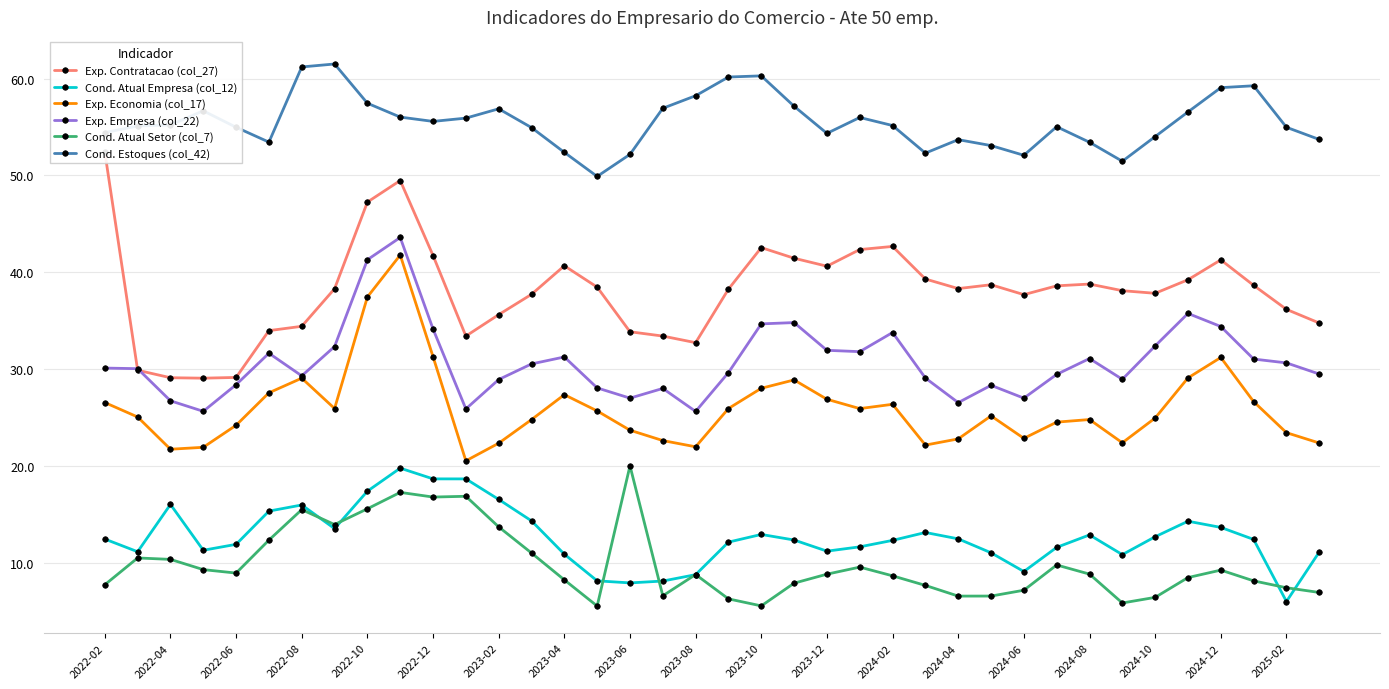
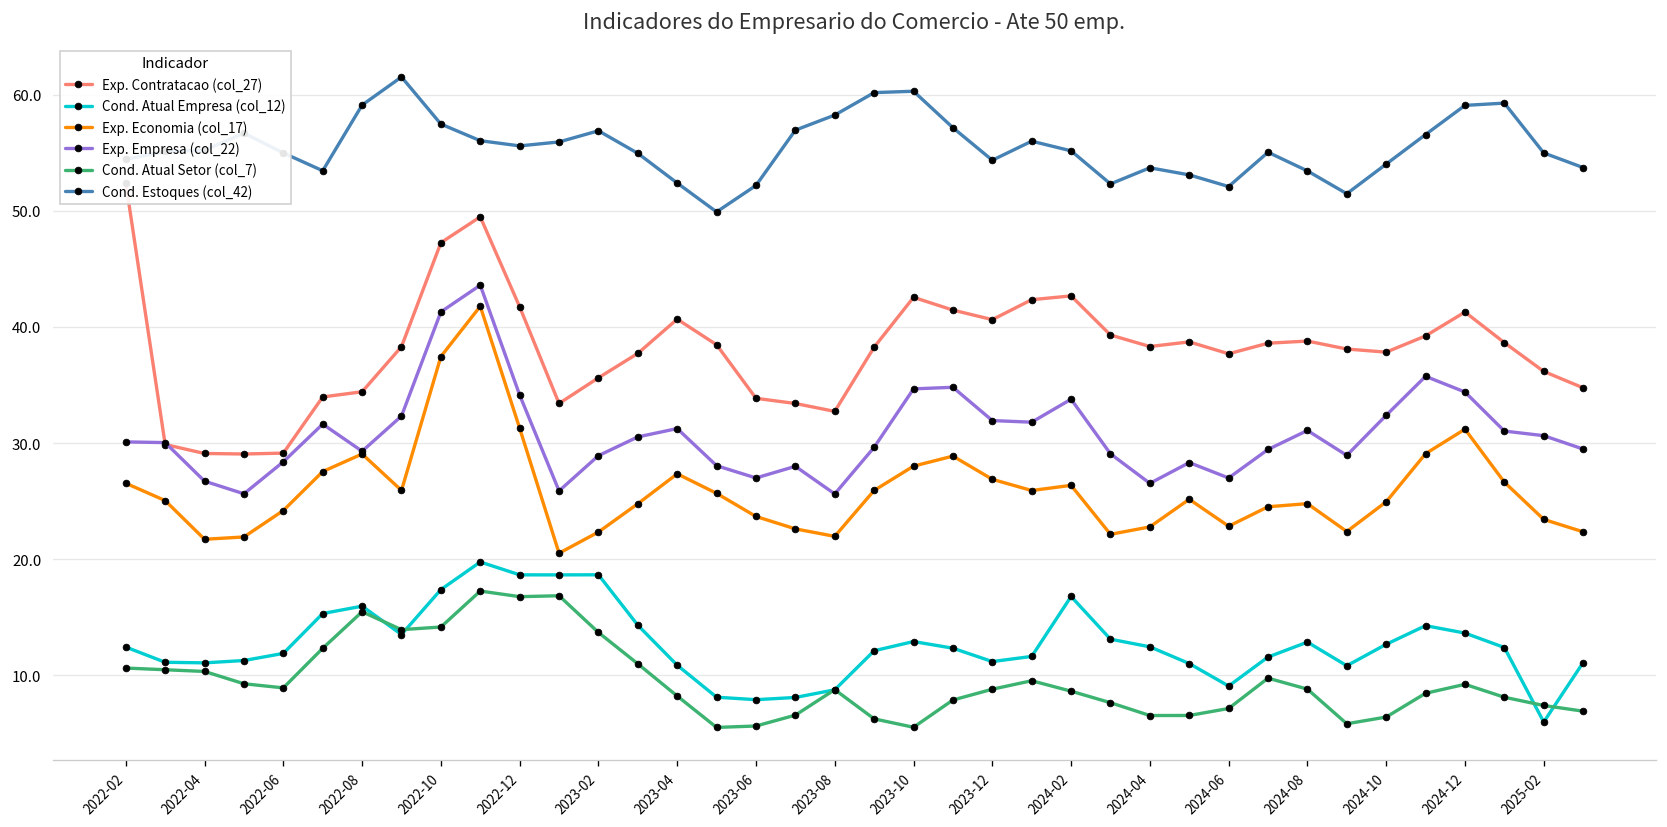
  {
    "Exp. Contratacao (col_27)": {
      "2022-04": 29,
      "2022-06": 29,
      "2022-08": 34,
      "2022-10": 47,
      "2022-12": 42,
      "2023-02": 36,
      "2023-04": 41,
      "2023-06": 34,
      "2023-08": 33,
      "2023-10": 43,
      "2023-12": 41,
      "2024-02": 43,
      "2024-04": 38,
      "2024-06": 38,
      "2024-08": 39,
      "2024-10": 38,
      "2024-12": 41,
      "2025-02": 36
    },
    "Cond. Atual Empresa (col_12)": {
      "2022-02": 12,
-     "2022-04": 16,
+     "2022-04": 11,
      "2022-06": 12,
      "2022-08": 16,
      "2022-10": 17,
      "2022-12": 19,
-     "2023-02": 17,
+     "2023-02": 19,
      "2023-04": 11,
      "2023-06": 8,
      "2023-10": 13,
      "2023-12": 11,
-     "2024-02": 12,
+     "2024-02": 17,
      "2024-04": 12,
      "2024-06": 9,
      "2024-08": 13,
      "2024-10": 13,
      "2024-12": 14,
      "2025-02": 6
    },
    "Exp. Economia (col_17)": {
      "2022-02": 27,
      "2022-04": 22,
      "2022-06": 24,
      "2022-10": 37,
      "2022-12": 31,
      "2023-02": 22,
      "2023-04": 27,
      "2023-06": 24,
      "2023-08": 22,
      "2023-10": 28,
      "2023-12": 27,
      "2024-02": 26,
      "2024-04": 23,
      "2024-06": 23,
      "2024-08": 25,
      "2024-10": 25,
      "2024-12": 31,
      "2025-02": 23
    },
    "Exp. Empresa (col_22)": {
      "2022-02": 30,
      "2022-04": 27,
      "2022-06": 28,
      "2022-10": 41,
      "2022-12": 34,
      "2023-02": 29,
      "2023-04": 31,
      "2023-06": 27,
      "2023-08": 26,
      "2023-10": 35,
      "2023-12": 32,
      "2024-02": 34,
      "2024-04": 27,
      "2024-06": 27,
      "2024-08": 31,
      "2024-10": 32,
      "2024-12": 34,
      "2025-02": 31
    },
    "Cond. Atual Setor (col_7)": {
-     "2022-02": 8,
+     "2022-02": 11,
      "2022-04": 10,
      "2022-06": 9,
      "2022-08": 15,
-     "2022-10": 16,
+     "2022-10": 14,
      "2022-12": 17,
      "2023-02": 14,
      "2023-04": 8,
-     "2023-06": 20,
+     "2023-06": 6,
      "2023-10": 6,
      "2023-12": 9,
      "2024-02": 9,
      "2024-04": 7,
      "2024-06": 7,
      "2024-08": 9,
      "2024-10": 6,
      "2024-12": 9,
      "2025-02": 7
    },
    "Cond. Estoques (col_42)": {
-     "2022-08": 61,
+     "2022-08": 59,
      "2022-10": 57,
      "2022-12": 56,
      "2023-02": 57,
      "2023-04": 52,
      "2023-06": 52,
      "2023-08": 58,
      "2023-10": 60,
      "2023-12": 54,
      "2024-02": 55,
      "2024-04": 54,
      "2024-06": 52,
      "2024-08": 53,
      "2024-10": 54,
      "2024-12": 59,
      "2025-02": 55
    }
  }
